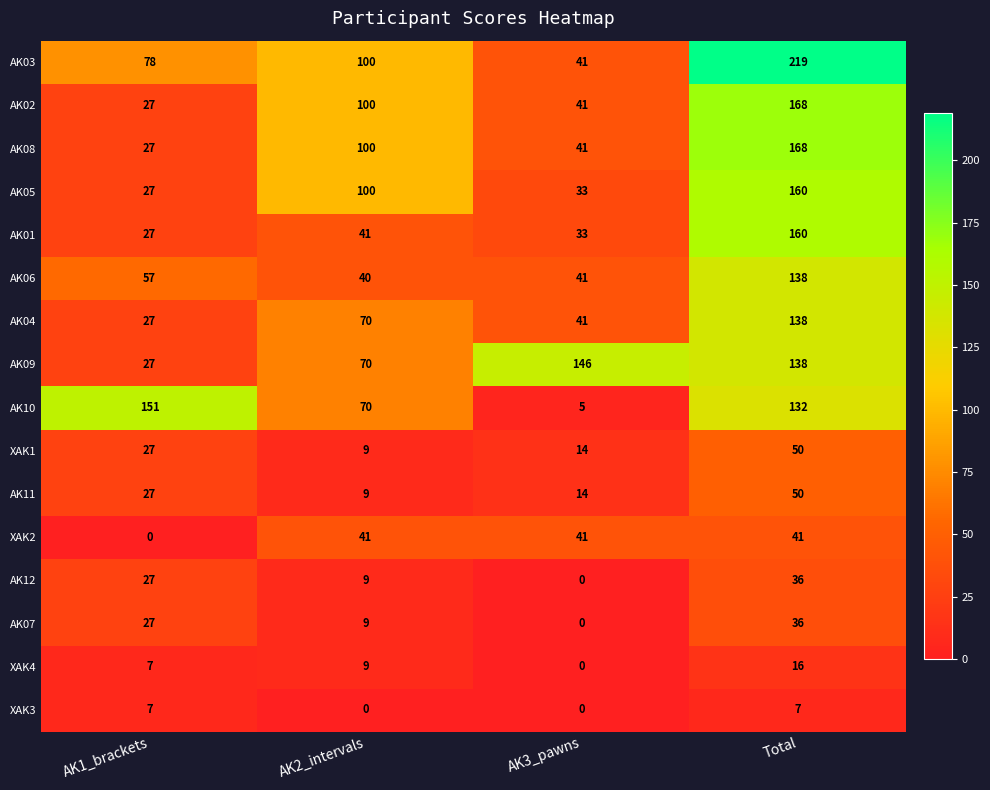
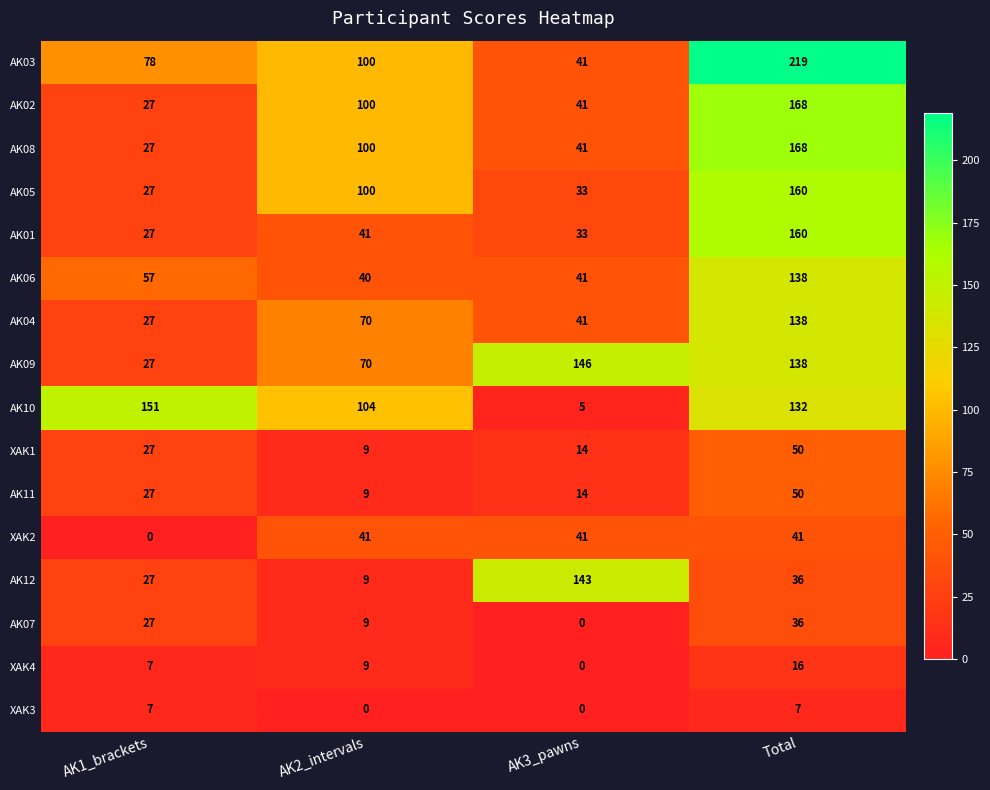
  {
    "AK03": {
      "AK1_brackets": 78,
      "AK2_intervals": 100,
      "AK3_pawns": 41,
      "Total": 219
    },
    "AK02": {
      "AK1_brackets": 27,
      "AK2_intervals": 100,
      "AK3_pawns": 41,
      "Total": 168
    },
    "AK08": {
      "AK1_brackets": 27,
      "AK2_intervals": 100,
      "AK3_pawns": 41,
      "Total": 168
    },
    "AK05": {
      "AK1_brackets": 27,
      "AK2_intervals": 100,
      "AK3_pawns": 33,
      "Total": 160
    },
    "AK01": {
      "AK1_brackets": 27,
      "AK2_intervals": 41,
      "AK3_pawns": 33,
      "Total": 160
    },
    "AK06": {
      "AK1_brackets": 57,
      "AK2_intervals": 40,
      "AK3_pawns": 41,
      "Total": 138
    },
    "AK04": {
      "AK1_brackets": 27,
      "AK2_intervals": 70,
      "AK3_pawns": 41,
      "Total": 138
    },
    "AK09": {
      "AK1_brackets": 27,
      "AK2_intervals": 70,
      "AK3_pawns": 146,
      "Total": 138
    },
    "AK10": {
      "AK1_brackets": 151,
-     "AK2_intervals": 70,
+     "AK2_intervals": 104,
      "AK3_pawns": 5,
      "Total": 132
    },
    "XAK1": {
      "AK1_brackets": 27,
      "AK2_intervals": 9,
      "AK3_pawns": 14,
      "Total": 50
    },
    "AK11": {
      "AK1_brackets": 27,
      "AK2_intervals": 9,
      "AK3_pawns": 14,
      "Total": 50
    },
    "XAK2": {
      "AK1_brackets": 0,
      "AK2_intervals": 41,
      "AK3_pawns": 41,
      "Total": 41
    },
    "AK12": {
      "AK1_brackets": 27,
      "AK2_intervals": 9,
-     "AK3_pawns": 0,
+     "AK3_pawns": 143,
      "Total": 36
    },
    "AK07": {
      "AK1_brackets": 27,
      "AK2_intervals": 9,
      "AK3_pawns": 0,
      "Total": 36
    },
    "XAK4": {
      "AK1_brackets": 7,
      "AK2_intervals": 9,
      "AK3_pawns": 0,
      "Total": 16
    },
    "XAK3": {
      "AK1_brackets": 7,
      "AK2_intervals": 0,
      "AK3_pawns": 0,
      "Total": 7
    }
  }
